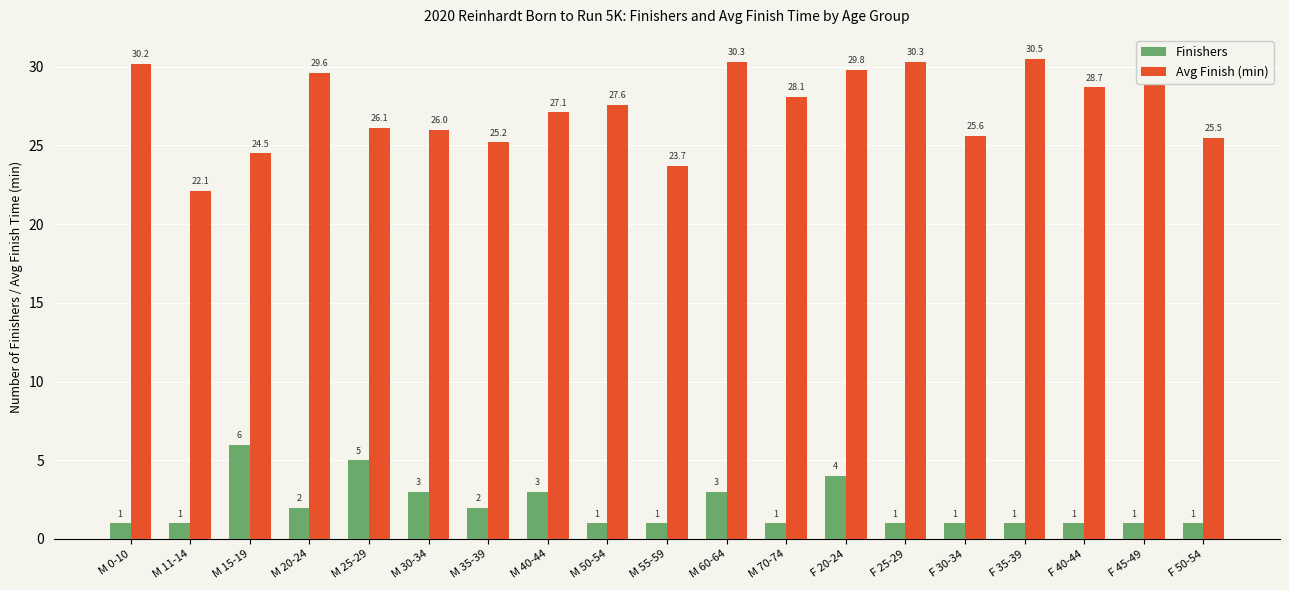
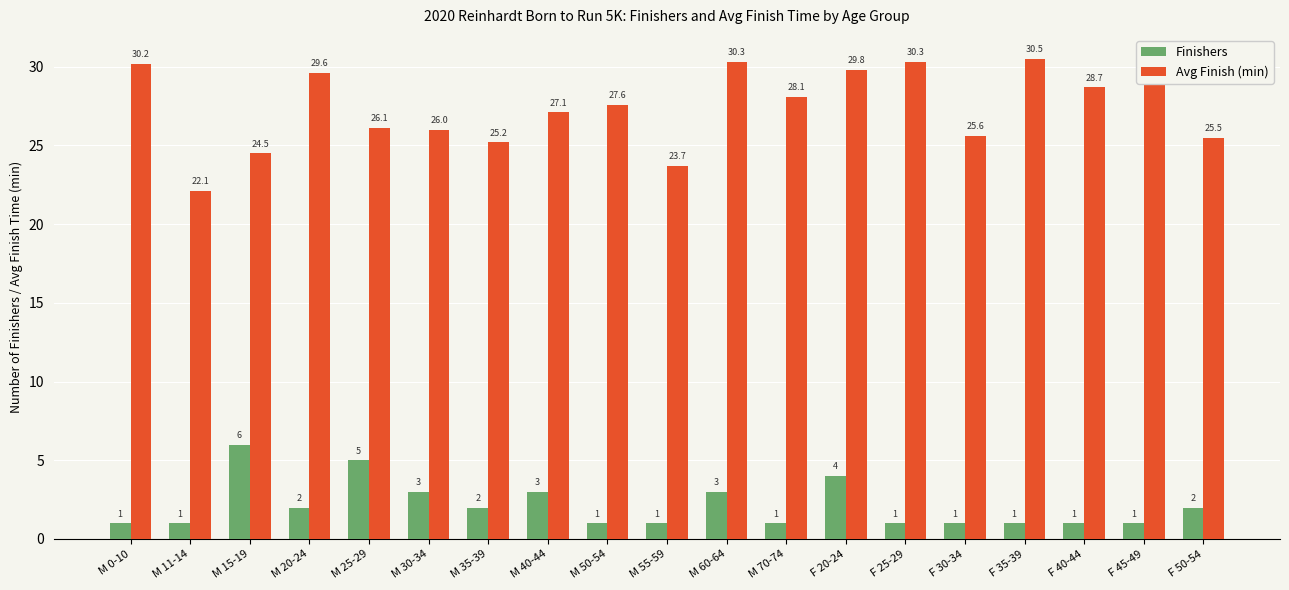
  {
    "Finishers": {
      "M 0-10": 1,
      "M 11-14": 1,
      "M 15-19": 6,
      "M 20-24": 2,
      "M 25-29": 5,
      "M 30-34": 3,
      "M 35-39": 2,
      "M 40-44": 3,
      "M 50-54": 1,
      "M 55-59": 1,
      "M 60-64": 3,
      "M 70-74": 1,
      "F 20-24": 4,
      "F 25-29": 1,
      "F 30-34": 1,
      "F 35-39": 1,
      "F 40-44": 1,
      "F 45-49": 1,
-     "F 50-54": 1
+     "F 50-54": 2
    },
    "Avg Finish (min)": {
      "M 0-10": 30.2,
      "M 11-14": 22.1,
      "M 15-19": 24.5,
      "M 20-24": 29.6,
      "M 25-29": 26.1,
      "M 30-34": 26.0,
      "M 35-39": 25.2,
      "M 40-44": 27.1,
      "M 50-54": 27.6,
      "M 55-59": 23.7,
      "M 60-64": 30.3,
      "M 70-74": 28.1,
      "F 20-24": 29.8,
      "F 25-29": 30.3,
      "F 30-34": 25.6,
      "F 35-39": 30.5,
      "F 40-44": 28.7,
      "F 50-54": 25.5
    }
  }
